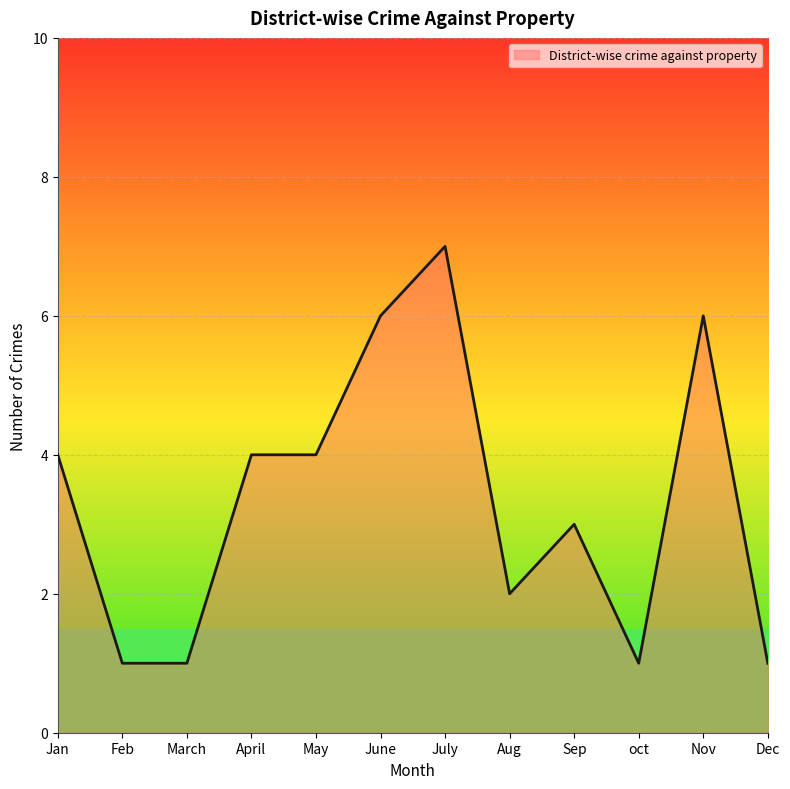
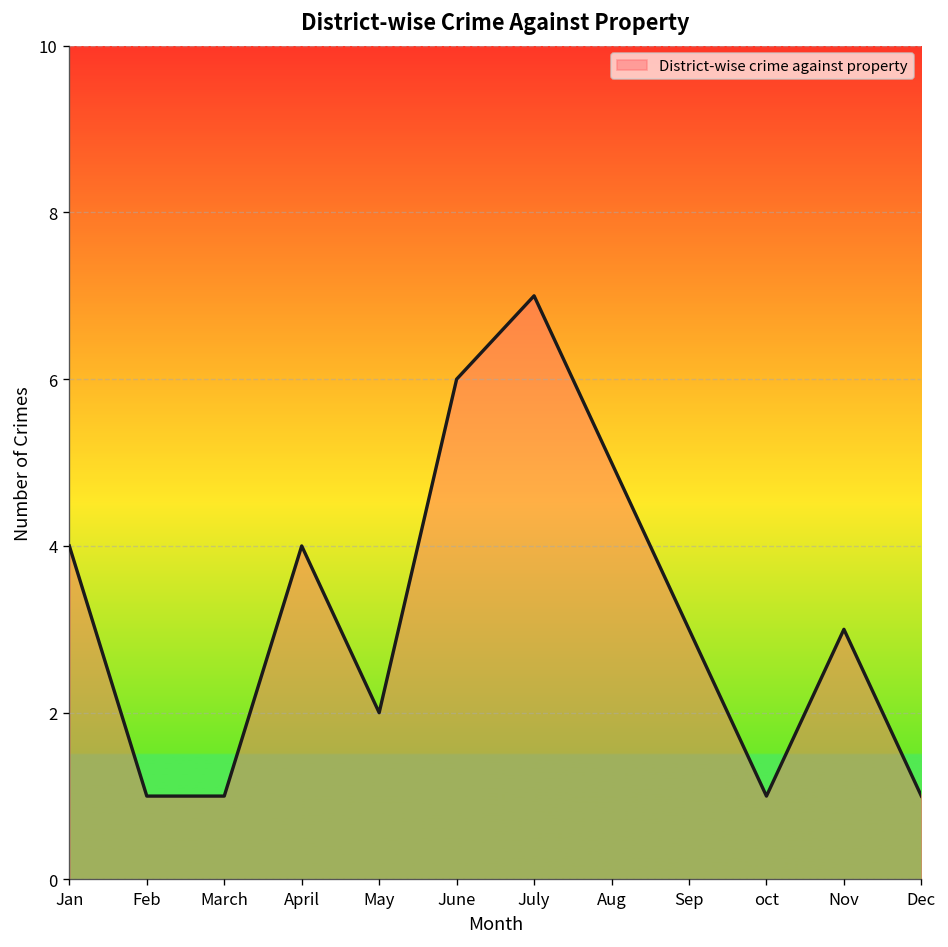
  {
    "Jan": 4,
    "Feb": 1,
    "March": 1,
    "April": 4,
-   "May": 4,
+   "May": 2,
    "June": 6,
    "July": 7,
-   "Aug": 2,
+   "Aug": 5,
    "Sep": 3,
    "oct": 1,
-   "Nov": 6,
+   "Nov": 3,
    "Dec": 1
  }
